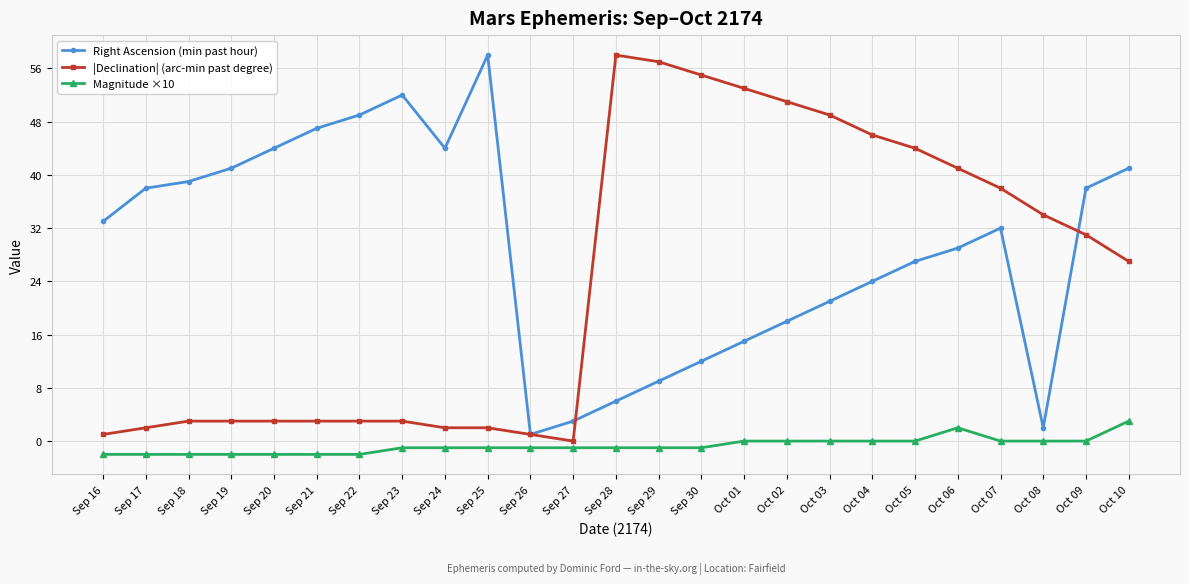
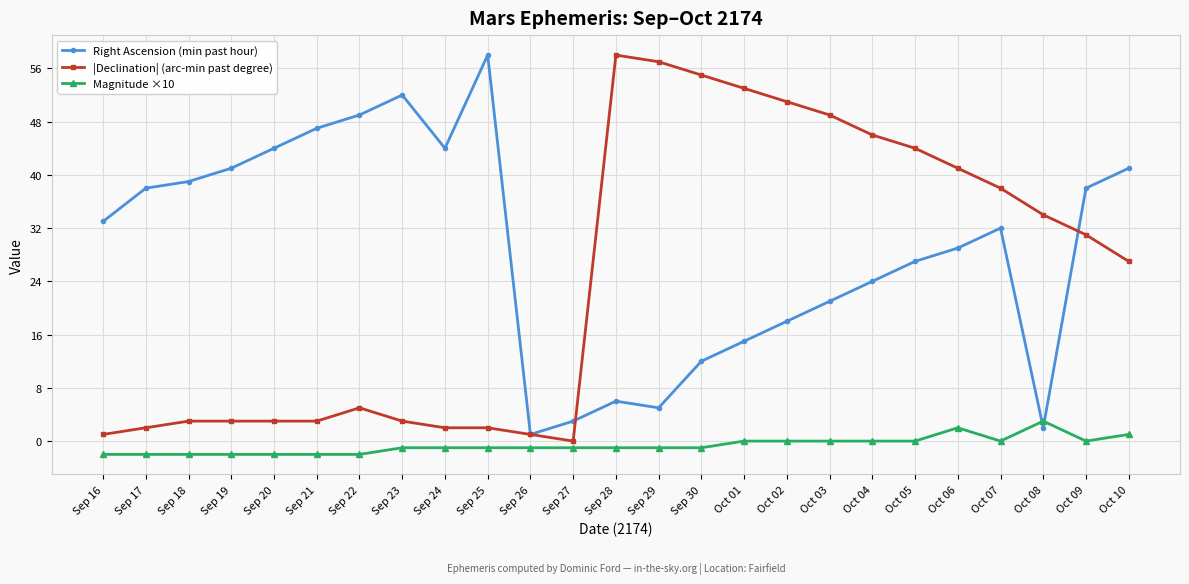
  {
    "Right Ascension (min past hour)": {
      "Sep 16": 33,
      "Sep 17": 38,
      "Sep 18": 39,
      "Sep 19": 41,
      "Sep 20": 44,
      "Sep 21": 47,
      "Sep 22": 49,
      "Sep 23": 52,
      "Sep 24": 44,
      "Sep 25": 58,
      "Sep 27": 3,
      "Sep 28": 6,
-     "Sep 29": 9,
+     "Sep 29": 5,
      "Sep 30": 12,
      "Oct 01": 15,
      "Oct 02": 18,
      "Oct 03": 21,
      "Oct 04": 24,
      "Oct 05": 27,
      "Oct 06": 29,
      "Oct 07": 32,
      "Oct 08": 2,
      "Oct 09": 38,
      "Oct 10": 41
    },
    "|Declination| (arc-min past degree)": {
      "Sep 16": 1,
      "Sep 17": 2,
      "Sep 18": 3,
      "Sep 19": 3,
      "Sep 20": 3,
      "Sep 21": 3,
-     "Sep 22": 3,
+     "Sep 22": 5,
      "Sep 23": 3,
      "Sep 24": 2,
      "Sep 25": 2,
      "Sep 27": 0,
      "Sep 28": 58,
      "Sep 29": 57,
      "Sep 30": 55,
      "Oct 01": 53,
      "Oct 02": 51,
      "Oct 03": 49,
      "Oct 04": 46,
      "Oct 05": 44,
      "Oct 06": 41,
      "Oct 07": 38,
      "Oct 08": 34,
      "Oct 09": 31,
      "Oct 10": 27
    },
    "Magnitude ×10": {
      "Sep 16": -2,
      "Sep 17": -2,
      "Sep 18": -2,
      "Sep 19": -2,
      "Sep 20": -2,
      "Sep 21": -2,
      "Sep 22": -2,
      "Sep 23": -1,
      "Sep 24": -1,
      "Sep 25": -1,
      "Sep 26": -1,
      "Sep 27": -1,
      "Sep 28": -1,
      "Sep 29": -1,
      "Sep 30": -1,
      "Oct 01": 0,
      "Oct 02": 0,
      "Oct 03": 0,
      "Oct 04": 0,
      "Oct 05": 0,
      "Oct 06": 2,
      "Oct 07": 0,
-     "Oct 08": 0,
+     "Oct 08": 3,
      "Oct 09": 0,
-     "Oct 10": 3
+     "Oct 10": 1
    }
  }
